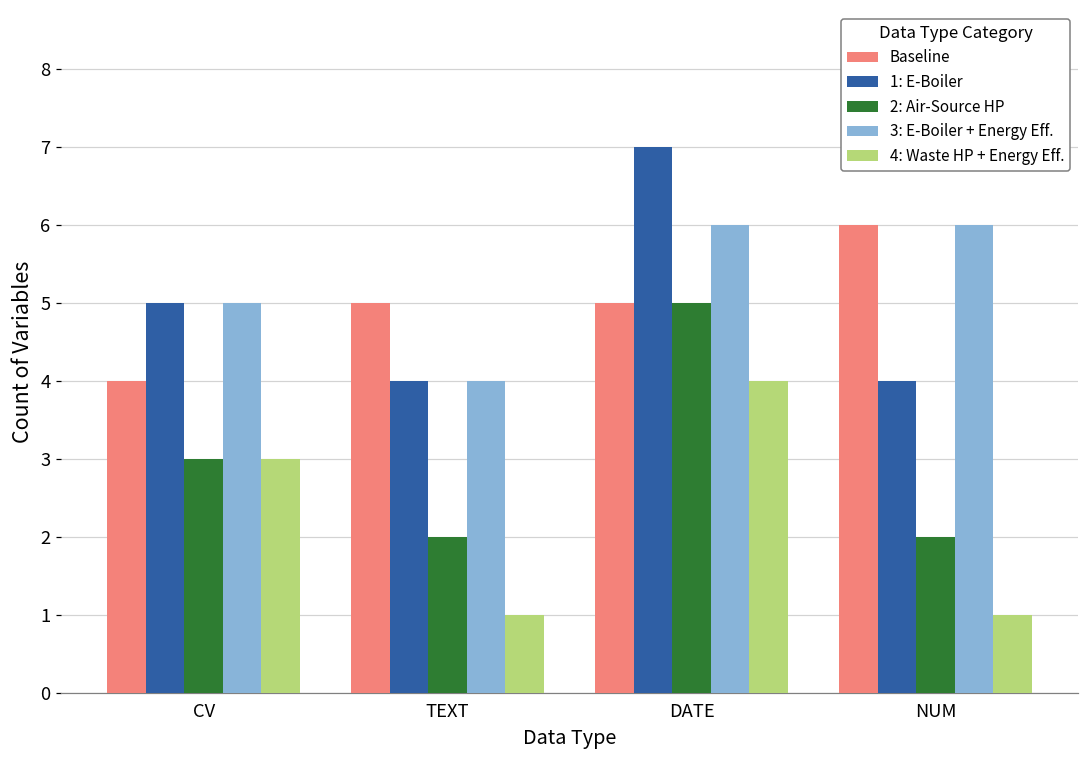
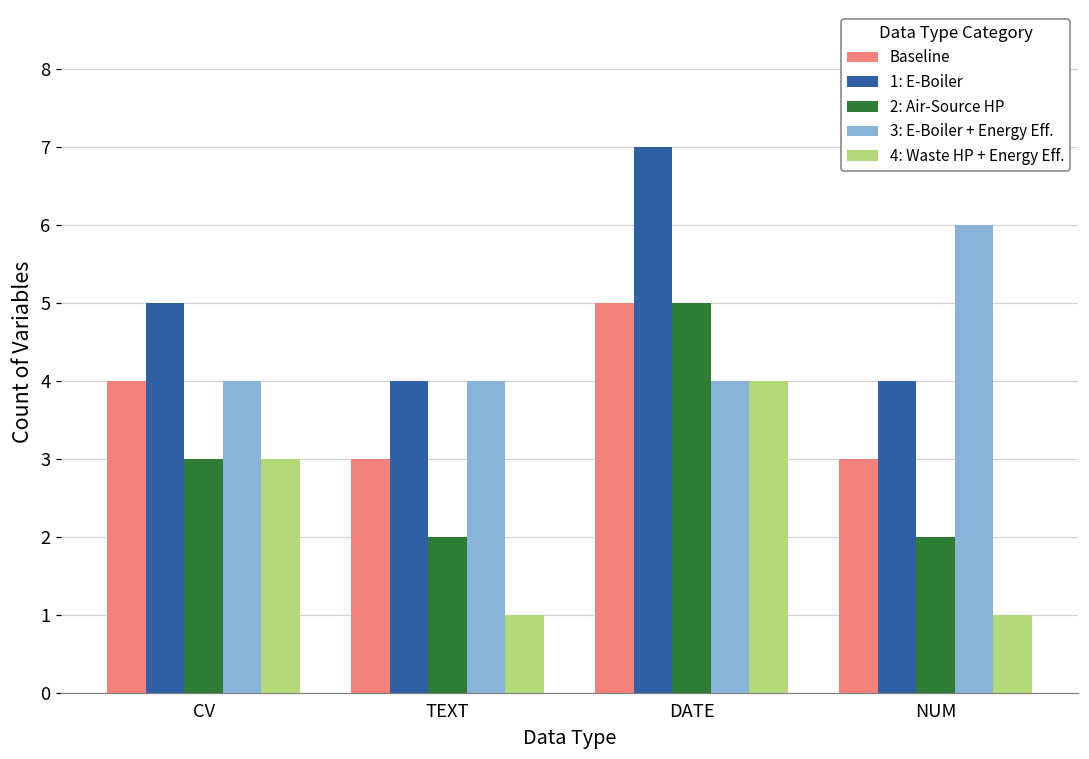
  {
    "Baseline": {
      "CV": 4,
-     "TEXT": 5,
+     "TEXT": 3,
      "DATE": 5,
-     "NUM": 6
+     "NUM": 3
    },
    "1: E-Boiler": {
      "CV": 5,
      "TEXT": 4,
      "DATE": 7,
      "NUM": 4
    },
    "2: Air-Source HP": {
      "CV": 3,
      "TEXT": 2,
      "DATE": 5,
      "NUM": 2
    },
    "3: E-Boiler + Energy Eff.": {
-     "CV": 5,
+     "CV": 4,
      "TEXT": 4,
-     "DATE": 6,
+     "DATE": 4,
      "NUM": 6
    },
    "4: Waste HP + Energy Eff.": {
      "CV": 3,
      "TEXT": 1,
      "DATE": 4,
      "NUM": 1
    }
  }
